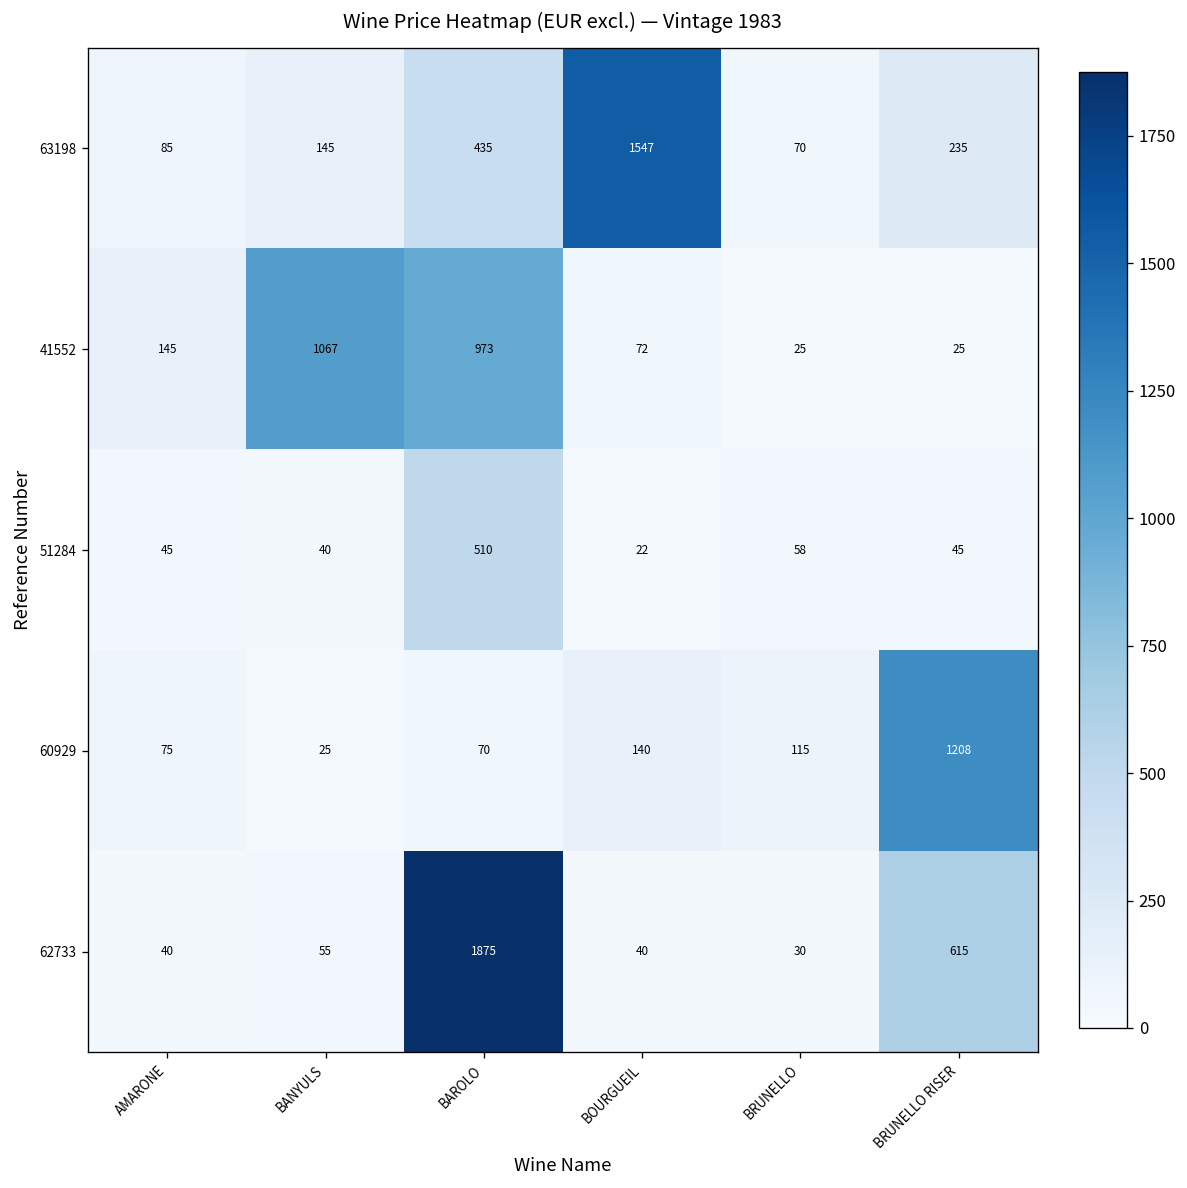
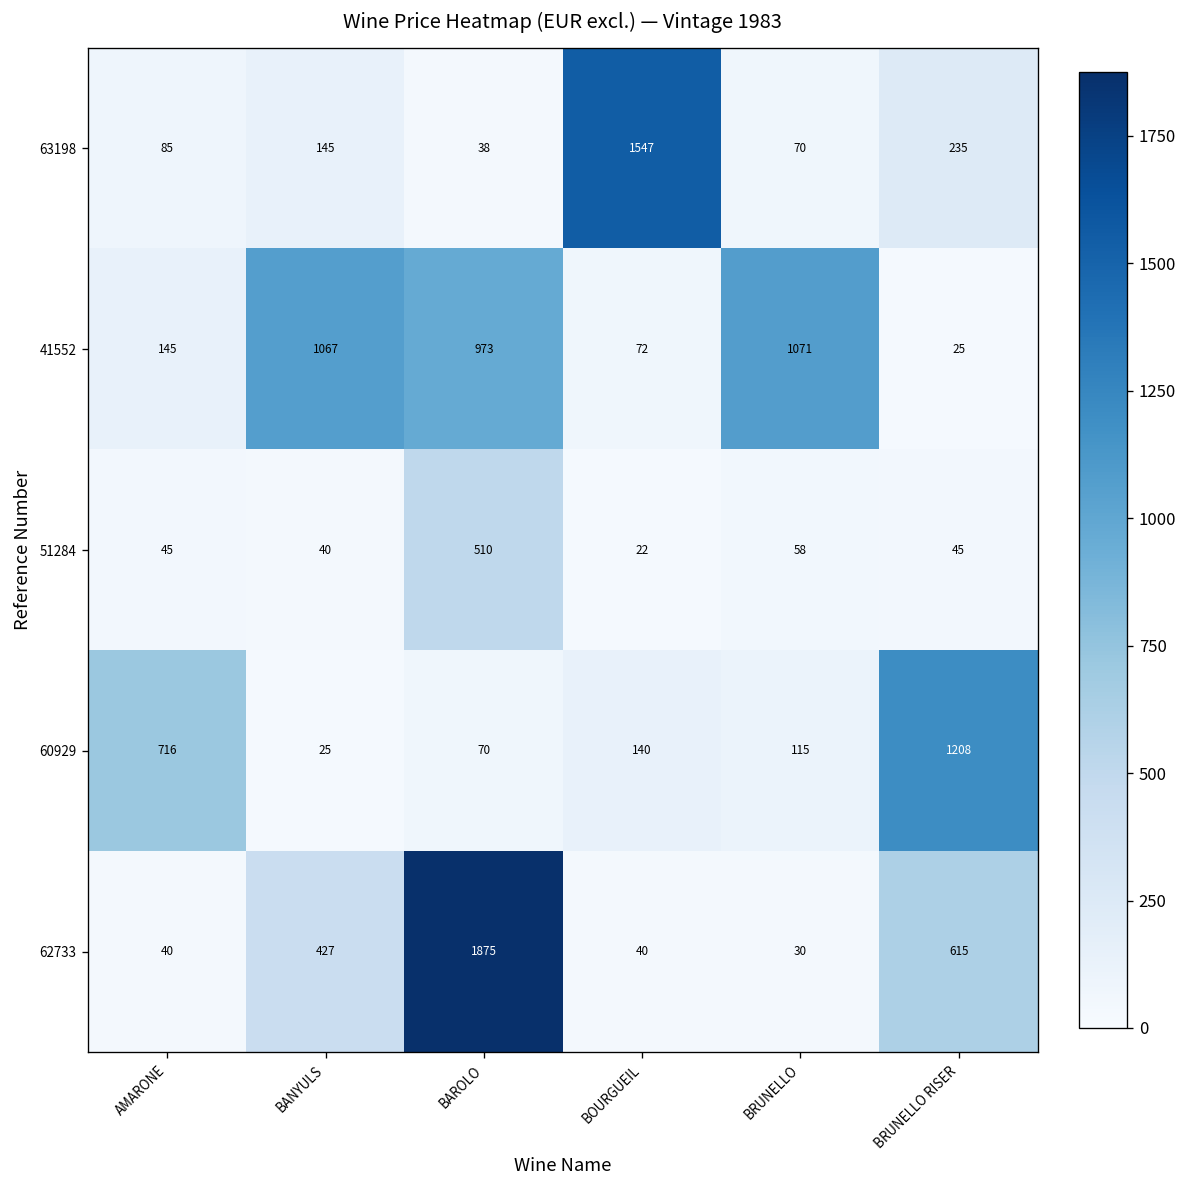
  {
    "63198": {
      "AMARONE": 85,
      "BANYULS": 145,
-     "BAROLO": 435,
+     "BAROLO": 38,
      "BOURGUEIL": 1547,
      "BRUNELLO": 70,
      "BRUNELLO RISER": 235
    },
    "41552": {
      "AMARONE": 145,
      "BANYULS": 1067,
      "BAROLO": 973,
      "BOURGUEIL": 72,
-     "BRUNELLO": 25,
+     "BRUNELLO": 1071,
      "BRUNELLO RISER": 25
    },
    "51284": {
      "AMARONE": 45,
      "BANYULS": 40,
      "BAROLO": 510,
      "BOURGUEIL": 22,
      "BRUNELLO": 58,
      "BRUNELLO RISER": 45
    },
    "60929": {
-     "AMARONE": 75,
+     "AMARONE": 716,
      "BANYULS": 25,
      "BAROLO": 70,
      "BOURGUEIL": 140,
      "BRUNELLO": 115,
      "BRUNELLO RISER": 1208
    },
    "62733": {
      "AMARONE": 40,
-     "BANYULS": 55,
+     "BANYULS": 427,
      "BAROLO": 1875,
      "BOURGUEIL": 40,
      "BRUNELLO": 30,
      "BRUNELLO RISER": 615
    }
  }
